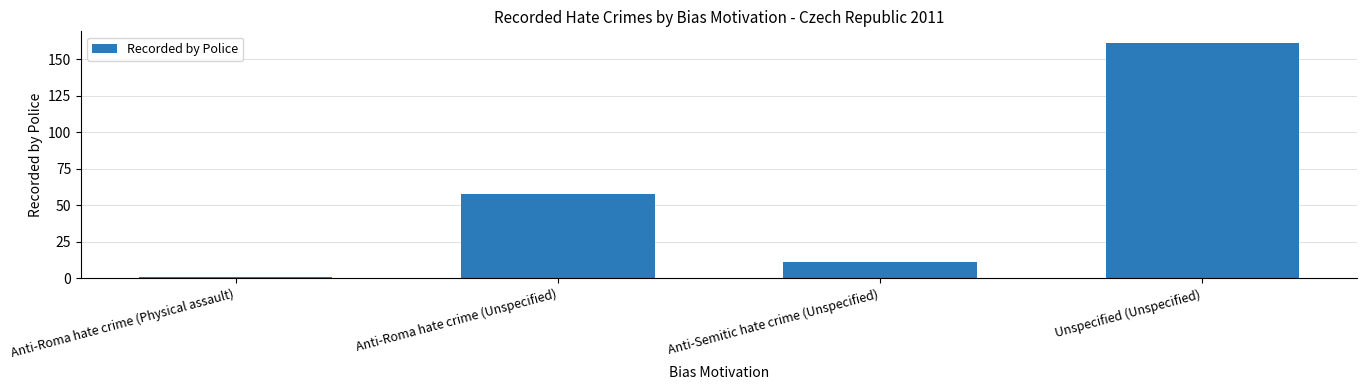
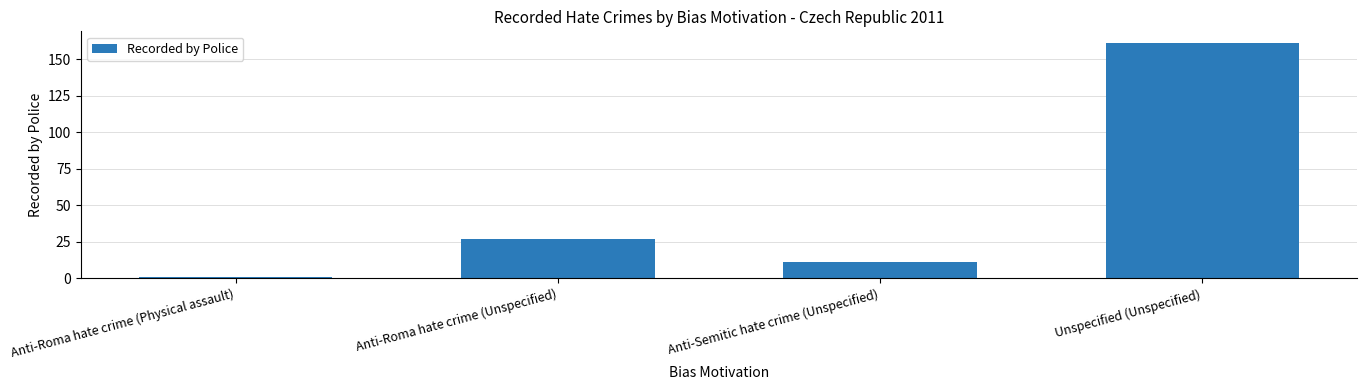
  {
-   "Anti-Roma hate crime (Unspecified)": 58,
+   "Anti-Roma hate crime (Unspecified)": 27,
    "Anti-Semitic hate crime (Unspecified)": 11,
    "Unspecified (Unspecified)": 161
  }
